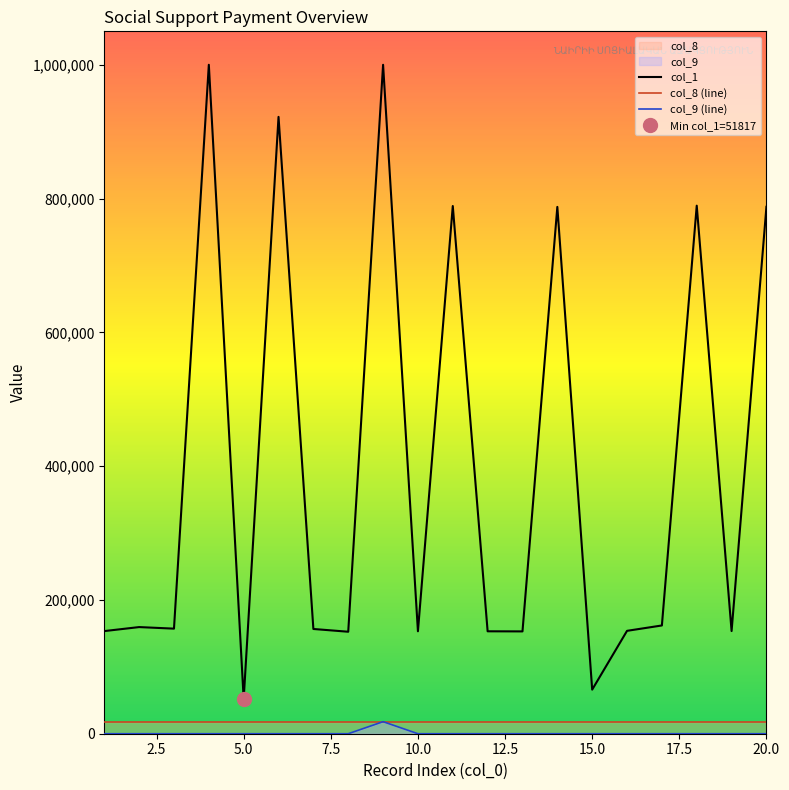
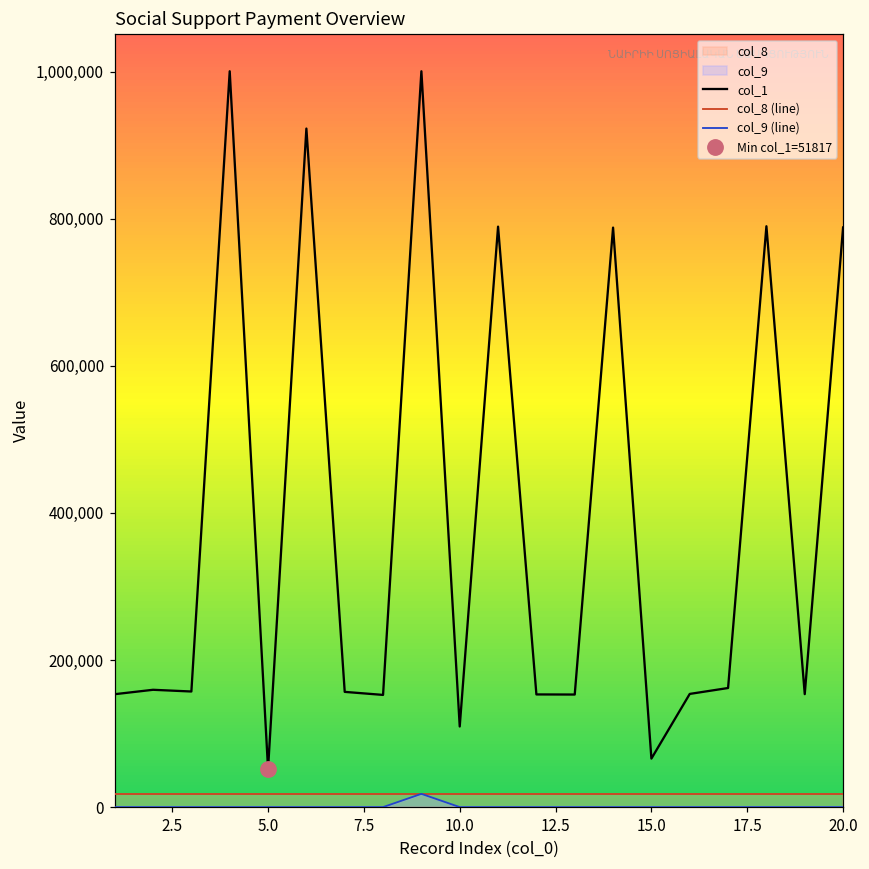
  {
    "col_1": {
-     "10.0": "150,000",
+     "10.0": "110,000",
      "15.0": "70,000",
      "20.0": "790,000"
    },
    "col_8": {
      "5.0": "20,000",
      "10.0": "20,000",
      "15.0": "20,000",
      "20.0": "20,000"
    },
    "col_9": {
      "5.0": "0",
      "10.0": "0",
      "15.0": "0",
      "20.0": "0"
    }
  }
